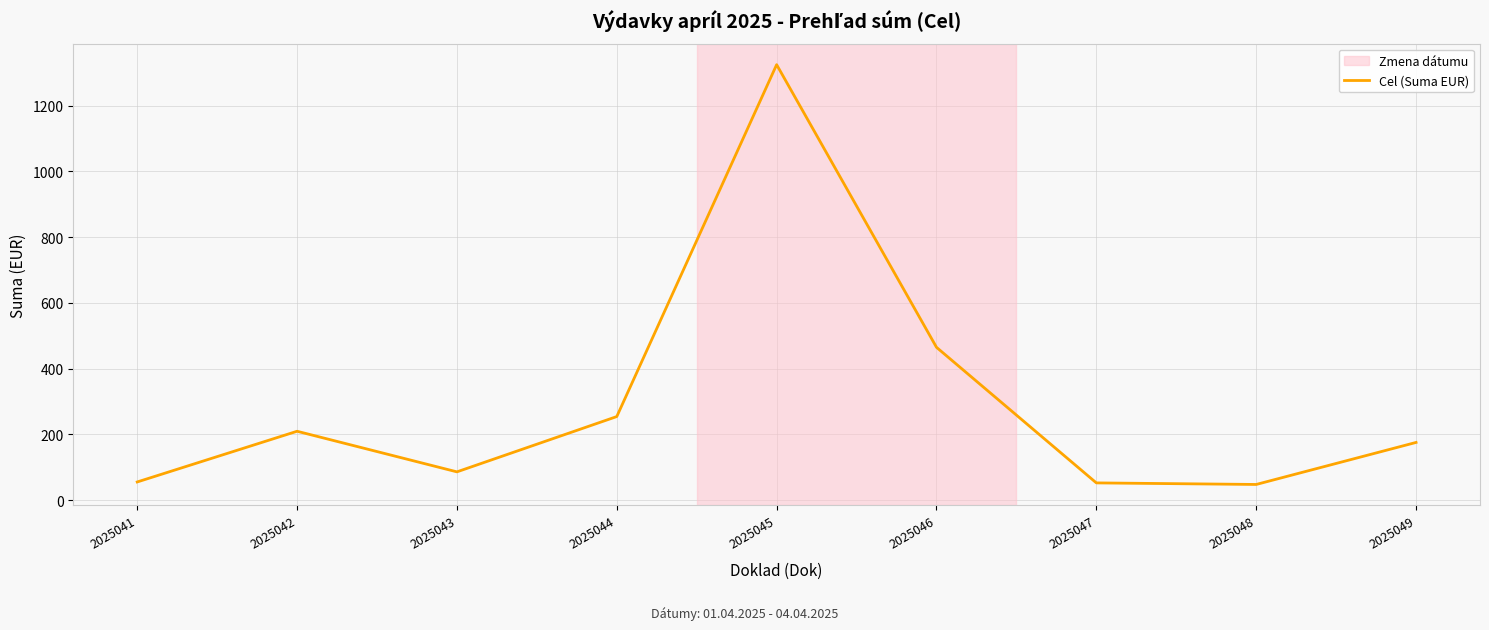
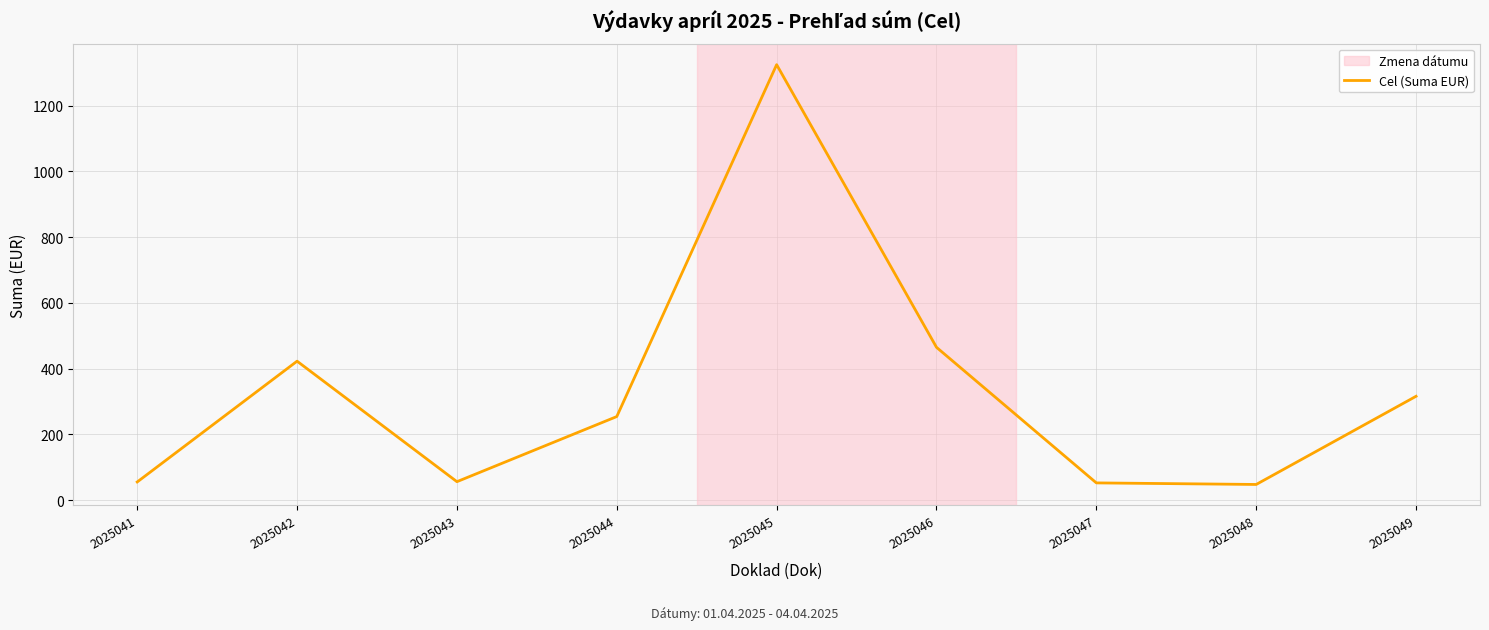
  {
    "2025041": 60,
-   "2025042": 210,
-   "2025043": 90,
+   "2025042": 420,
+   "2025043": 60,
    "2025044": 250,
    "2025045": 1320,
    "2025046": 460,
    "2025047": 50,
    "2025048": 50,
-   "2025049": 180
+   "2025049": 320
  }
